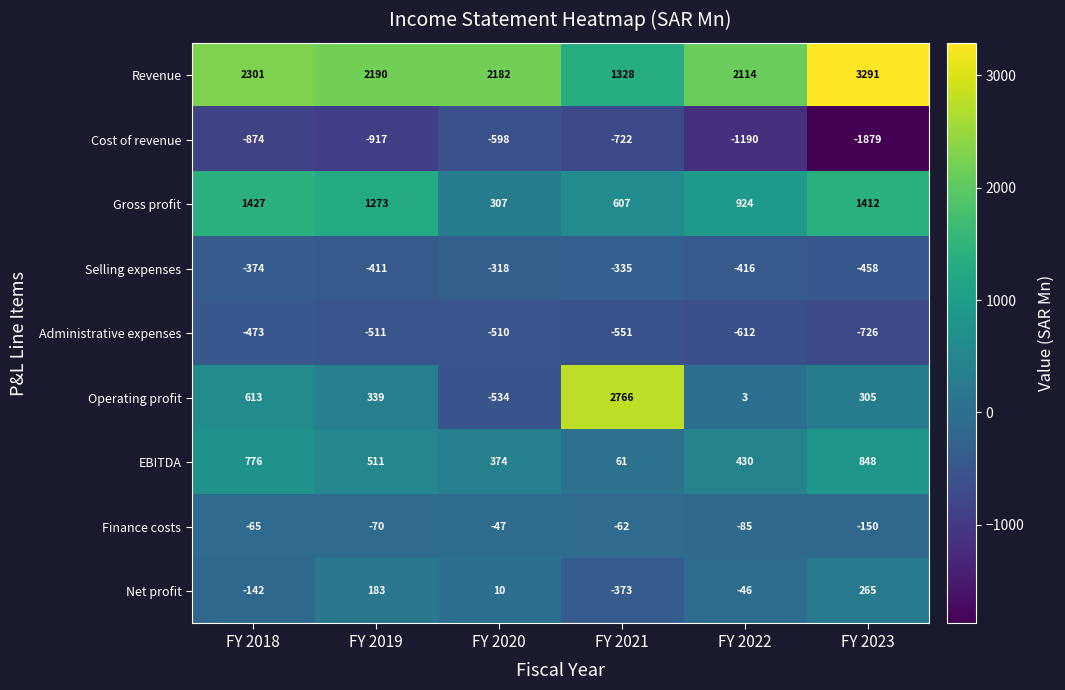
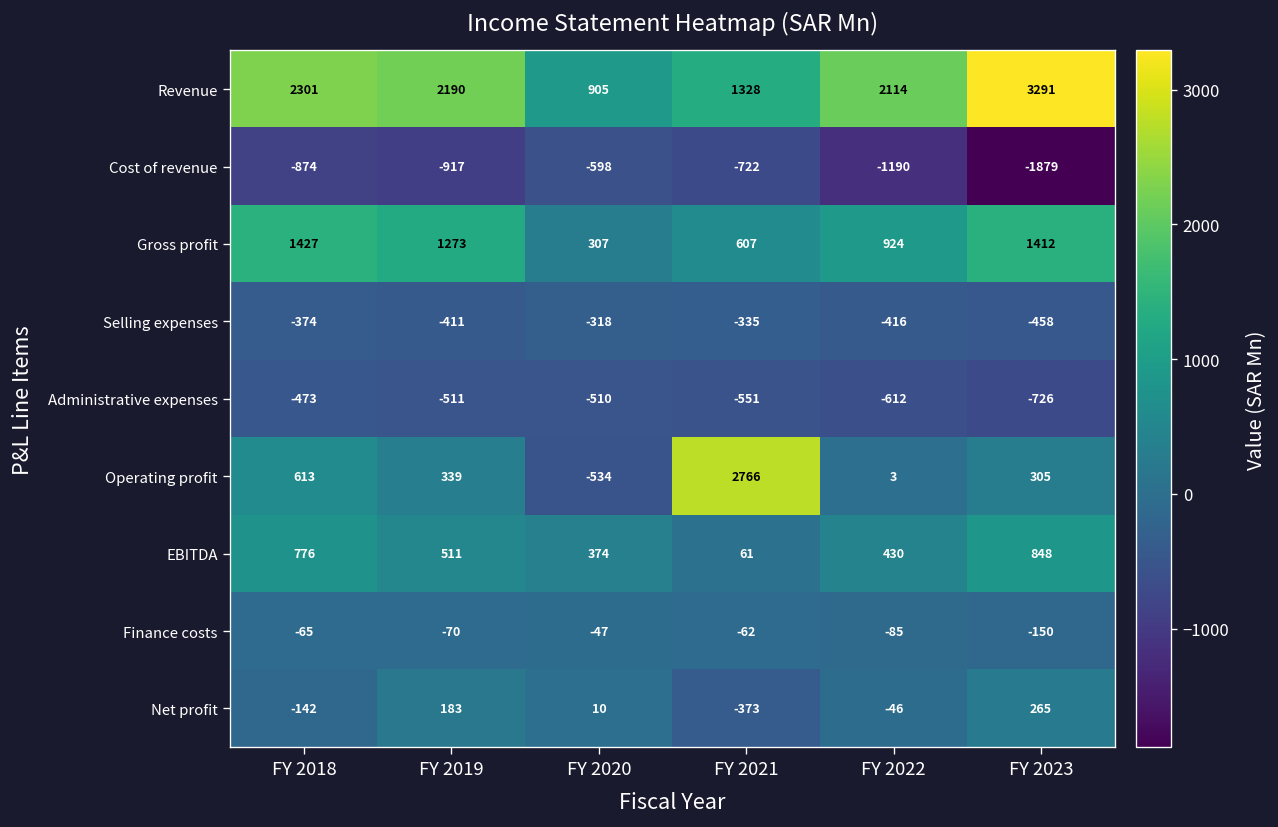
  {
    "Revenue": {
      "FY 2018": 2301,
      "FY 2019": 2190,
-     "FY 2020": 2182,
+     "FY 2020": 905,
      "FY 2021": 1328,
      "FY 2022": 2114,
      "FY 2023": 3291
    },
    "Cost of revenue": {
      "FY 2018": -874,
      "FY 2019": -917,
      "FY 2020": -598,
      "FY 2021": -722,
      "FY 2022": -1190,
      "FY 2023": -1879
    },
    "Gross profit": {
      "FY 2018": 1427,
      "FY 2019": 1273,
      "FY 2020": 307,
      "FY 2021": 607,
      "FY 2022": 924,
      "FY 2023": 1412
    },
    "Selling expenses": {
      "FY 2018": -374,
      "FY 2019": -411,
      "FY 2020": -318,
      "FY 2021": -335,
      "FY 2022": -416,
      "FY 2023": -458
    },
    "Administrative expenses": {
      "FY 2018": -473,
      "FY 2019": -511,
      "FY 2020": -510,
      "FY 2021": -551,
      "FY 2022": -612,
      "FY 2023": -726
    },
    "Operating profit": {
      "FY 2018": 613,
      "FY 2019": 339,
      "FY 2020": -534,
      "FY 2021": 2766,
      "FY 2022": 3,
      "FY 2023": 305
    },
    "EBITDA": {
      "FY 2018": 776,
      "FY 2019": 511,
      "FY 2020": 374,
      "FY 2021": 61,
      "FY 2022": 430,
      "FY 2023": 848
    },
    "Finance costs": {
      "FY 2018": -65,
      "FY 2019": -70,
      "FY 2020": -47,
      "FY 2021": -62,
      "FY 2022": -85,
      "FY 2023": -150
    },
    "Net profit": {
      "FY 2018": -142,
      "FY 2019": 183,
      "FY 2020": 10,
      "FY 2021": -373,
      "FY 2022": -46,
      "FY 2023": 265
    }
  }
